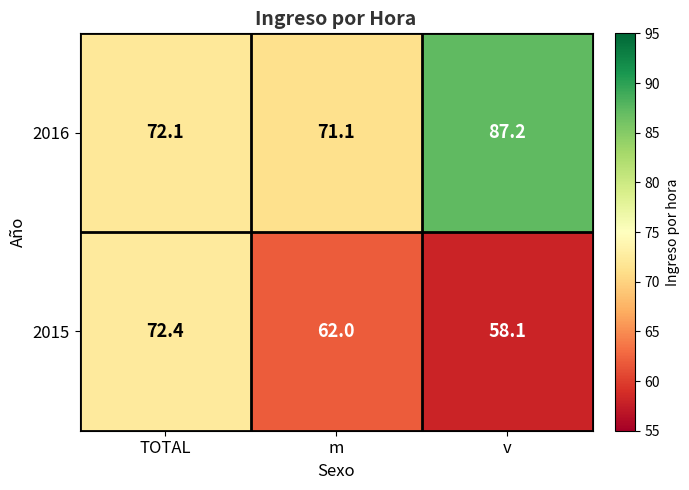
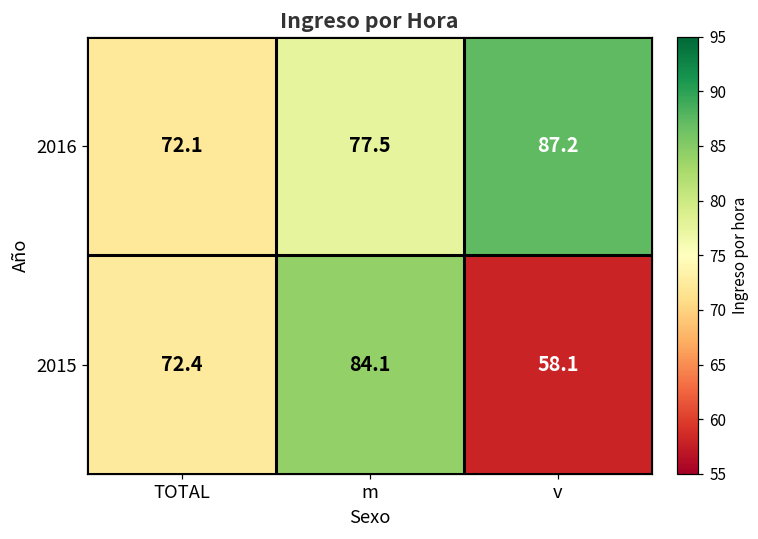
  {
    "2016": {
      "TOTAL": 72.1,
-     "m": 71.1,
+     "m": 77.5,
      "v": 87.2
    },
    "2015": {
      "TOTAL": 72.4,
-     "m": 62.0,
+     "m": 84.1,
      "v": 58.1
    }
  }
